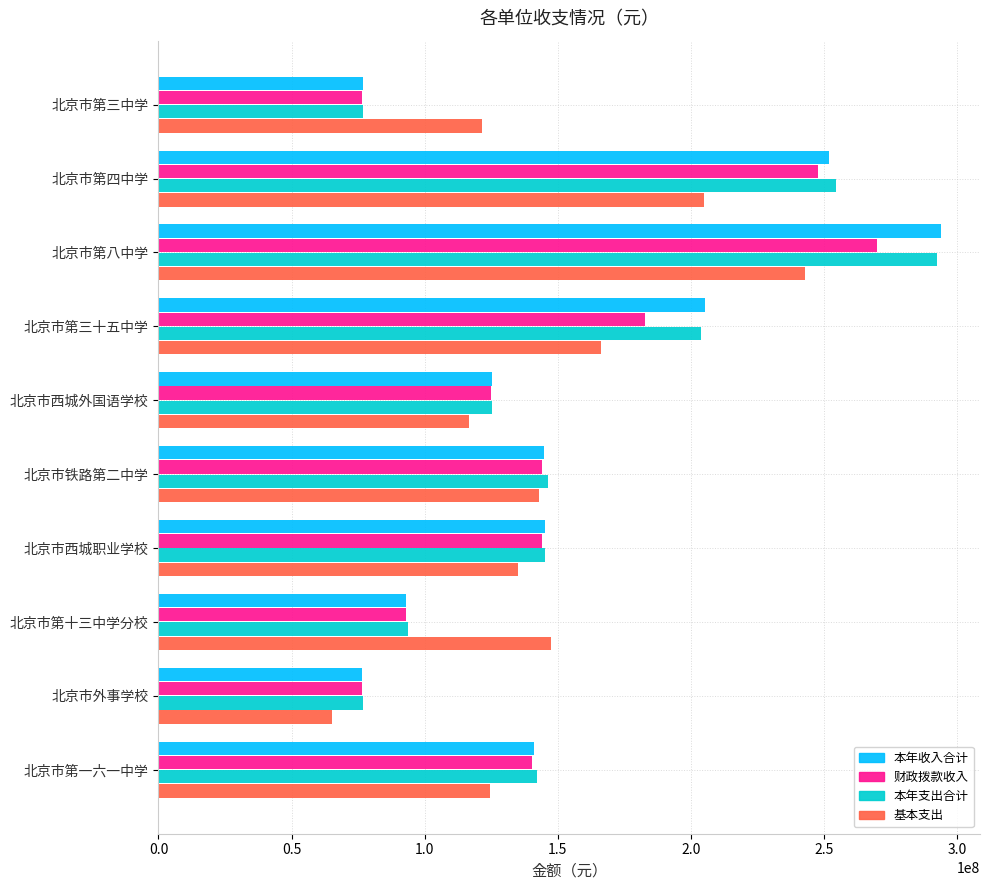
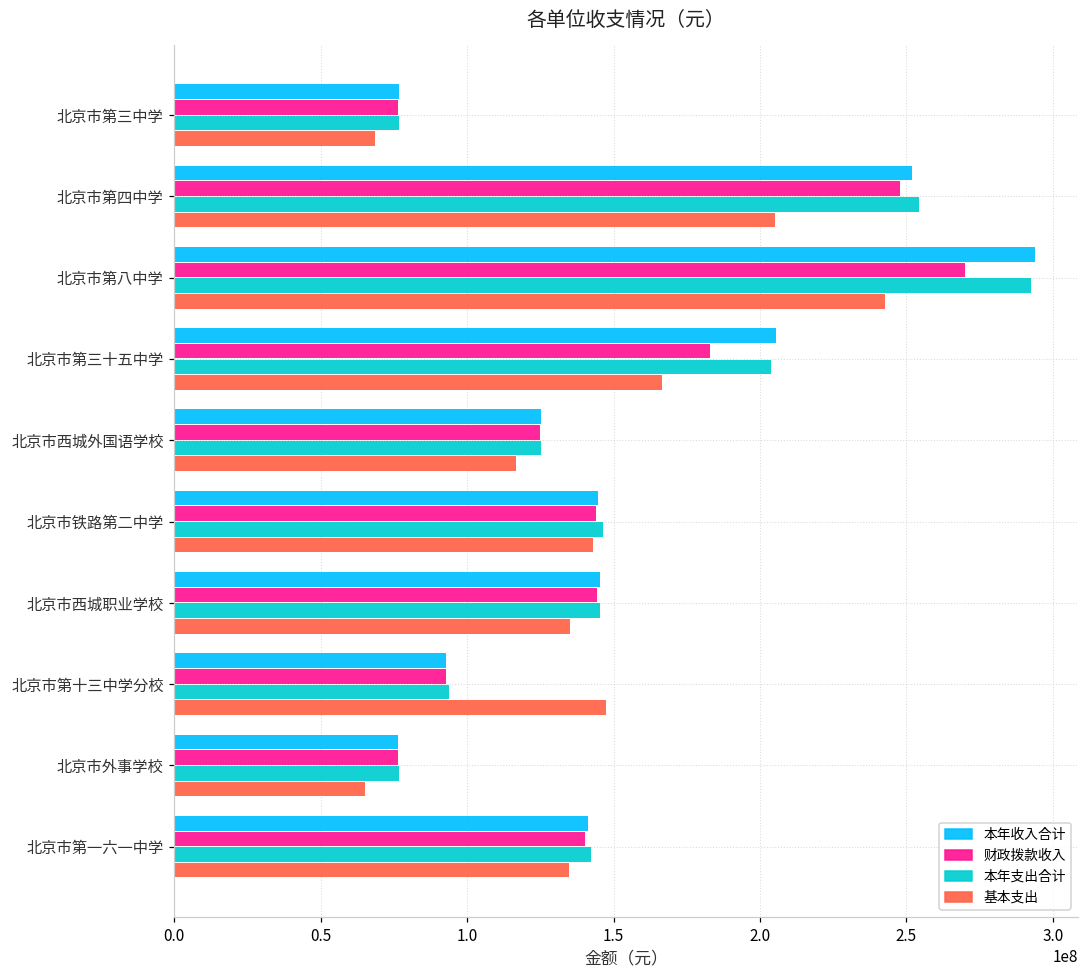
  {
    "财政拨款收入": {
      "北京市第三中学": 76000000,
      "北京市第四中学": 248000000,
      "北京市第八中学": 270000000,
      "北京市第三十五中学": 183000000,
      "北京市西城外国语学校": 125000000,
      "北京市铁路第二中学": 144000000,
      "北京市西城职业学校": 144000000,
      "北京市第十三中学分校": 93000000,
      "北京市外事学校": 76000000,
      "北京市第一六一中学": 140000000
    },
    "基本支出": {
-     "北京市第三中学": 121000000,
+     "北京市第三中学": 69000000,
      "北京市第四中学": 205000000,
      "北京市第八中学": 243000000,
      "北京市第三十五中学": 166000000,
      "北京市西城外国语学校": 117000000,
      "北京市铁路第二中学": 143000000,
      "北京市西城职业学校": 135000000,
      "北京市第十三中学分校": 148000000,
      "北京市外事学校": 65000000,
-     "北京市第一六一中学": 124000000
+     "北京市第一六一中学": 135000000
    }
  }
